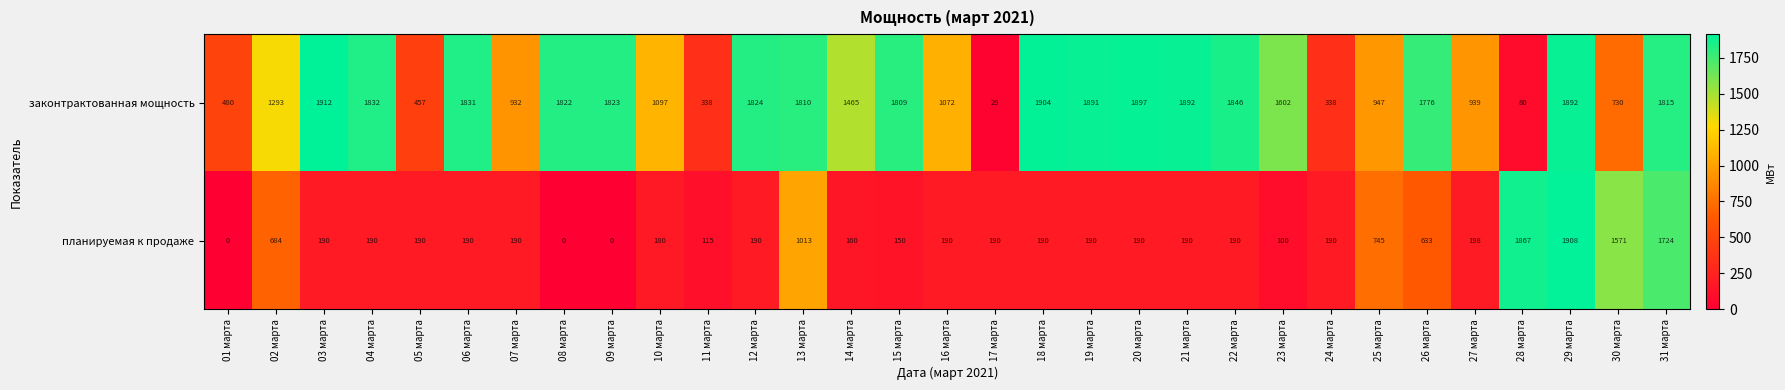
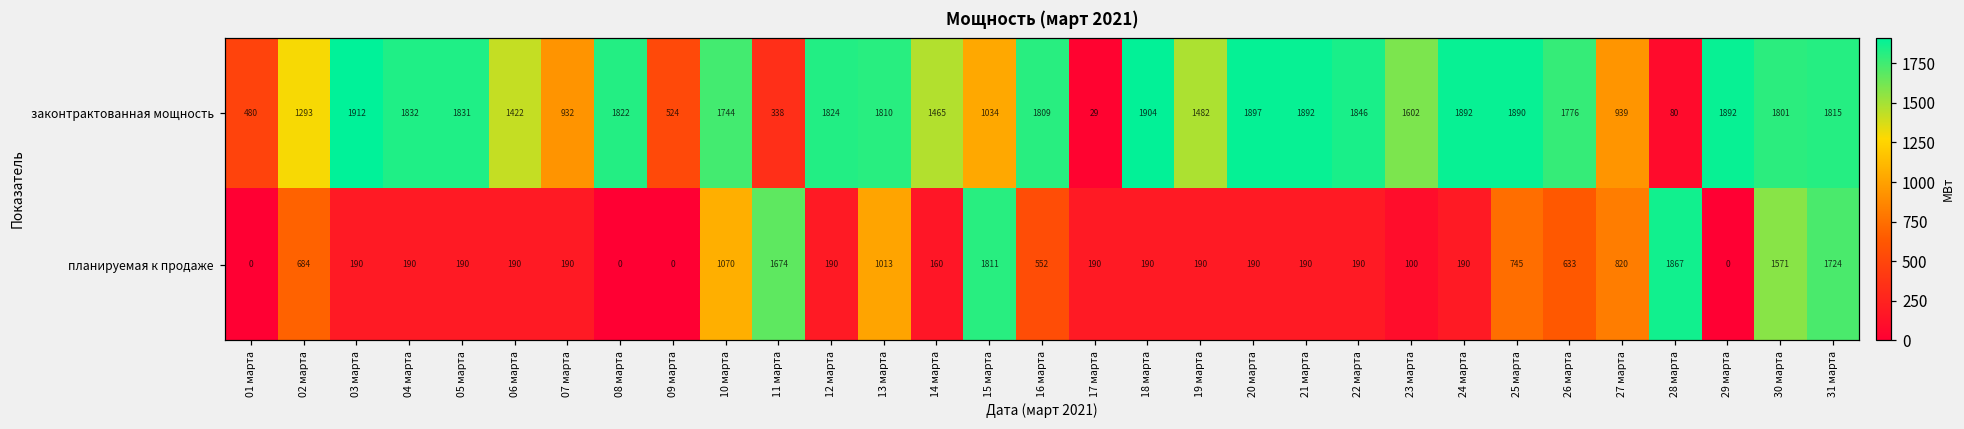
  {
    "законтрактованная мощность": {
      "01 марта": 480,
      "02 марта": 1293,
      "03 марта": 1912,
      "04 марта": 1832,
-     "05 марта": 457,
-     "06 марта": 1831,
+     "05 марта": 1831,
+     "06 марта": 1422,
      "07 марта": 932,
      "08 марта": 1822,
-     "09 марта": 1823,
-     "10 марта": 1097,
+     "09 марта": 524,
+     "10 марта": 1744,
      "11 марта": 338,
      "12 марта": 1824,
      "13 марта": 1810,
      "14 марта": 1465,
-     "15 марта": 1809,
-     "16 марта": 1072,
+     "15 марта": 1034,
+     "16 марта": 1809,
      "17 марта": 29,
      "18 марта": 1904,
-     "19 марта": 1891,
+     "19 марта": 1482,
      "20 марта": 1897,
      "21 марта": 1892,
      "22 марта": 1846,
      "23 марта": 1602,
-     "24 марта": 338,
-     "25 марта": 947,
+     "24 марта": 1892,
+     "25 марта": 1890,
      "26 марта": 1776,
      "27 марта": 939,
      "28 марта": 80,
      "29 марта": 1892,
-     "30 марта": 730,
+     "30 марта": 1801,
      "31 марта": 1815
    },
    "планируемая к продаже": {
      "01 марта": 0,
      "02 марта": 684,
      "03 марта": 190,
      "04 марта": 190,
      "05 марта": 190,
      "06 марта": 190,
      "07 марта": 190,
      "08 марта": 0,
      "09 марта": 0,
-     "10 марта": 180,
-     "11 марта": 115,
+     "10 марта": 1070,
+     "11 марта": 1674,
      "12 марта": 190,
      "13 марта": 1013,
      "14 марта": 160,
-     "15 марта": 150,
-     "16 марта": 190,
+     "15 марта": 1811,
+     "16 марта": 552,
      "17 марта": 190,
      "18 марта": 190,
      "19 марта": 190,
      "20 марта": 190,
      "21 марта": 190,
      "22 марта": 190,
      "23 марта": 100,
      "24 марта": 190,
      "25 марта": 745,
      "26 марта": 633,
-     "27 марта": 198,
+     "27 марта": 820,
      "28 марта": 1867,
-     "29 марта": 1908,
+     "29 марта": 0,
      "30 марта": 1571,
      "31 марта": 1724
    }
  }
